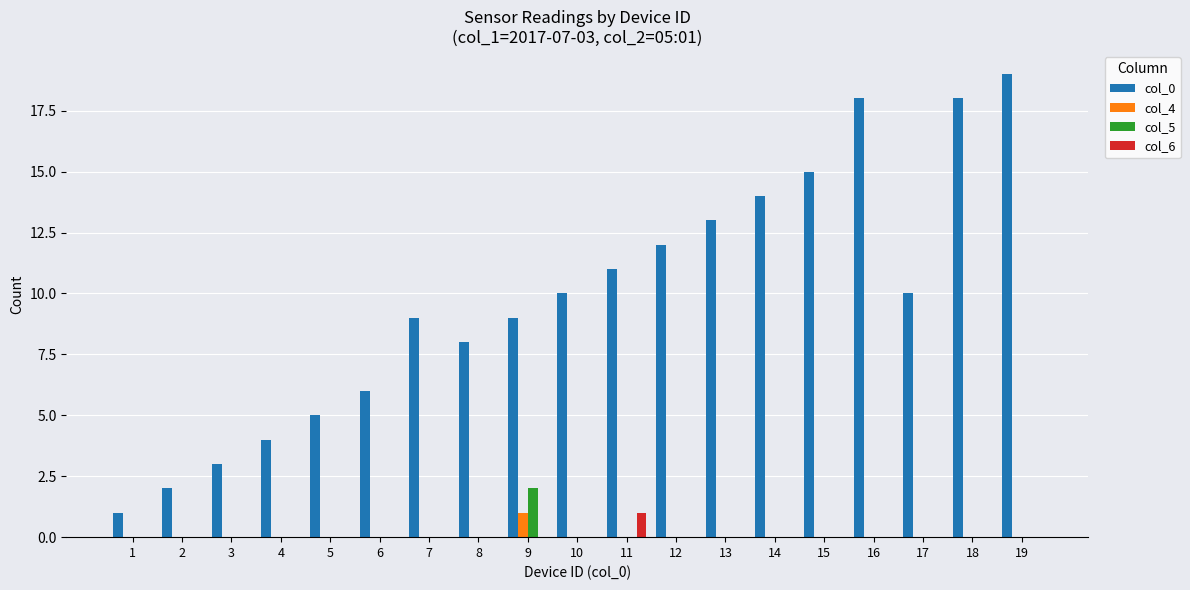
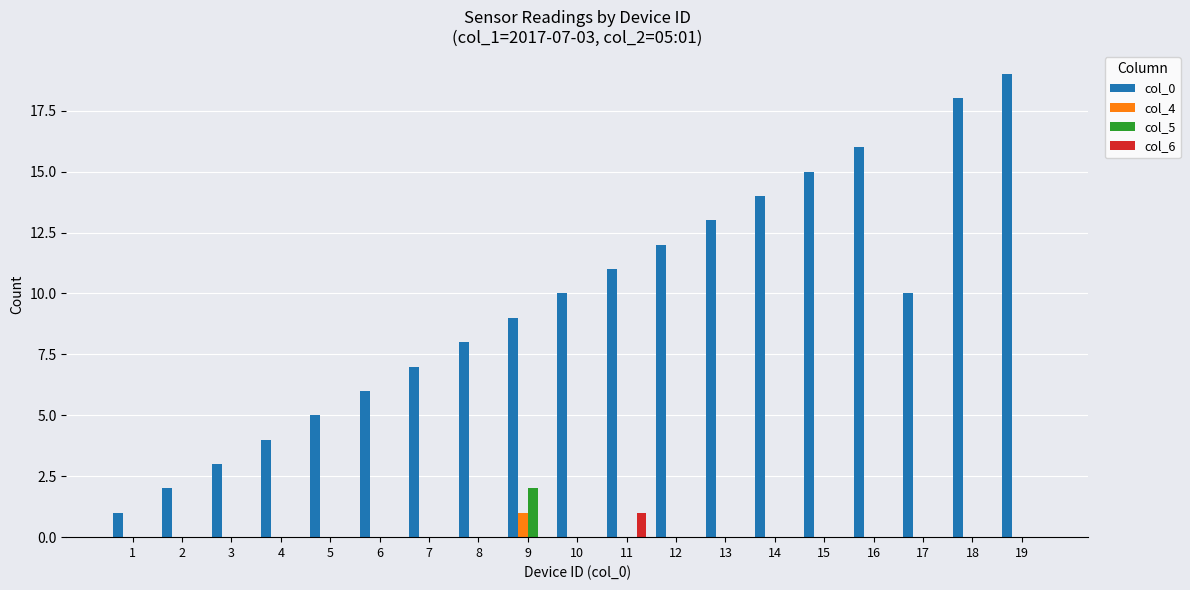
  {
    "col_0": {
      "1": 1,
      "2": 2,
      "3": 3,
      "4": 4,
      "5": 5,
      "6": 6,
-     "7": 9,
+     "7": 7,
      "8": 8,
      "9": 9,
      "10": 10,
      "11": 11,
      "12": 12,
      "13": 13,
      "14": 14,
      "15": 15,
-     "16": 18,
+     "16": 16,
      "17": 10,
      "18": 18,
      "19": 19
    },
    "col_4": {
      "1": 0,
      "2": 0,
      "3": 0,
      "4": 0,
      "5": 0,
      "6": 0,
      "7": 0,
      "8": 0,
      "9": 1,
      "10": 0,
      "11": 0,
      "12": 0,
      "13": 0,
      "14": 0,
      "15": 0,
      "16": 0,
      "17": 0,
      "18": 0,
      "19": 0
    },
    "col_5": {
      "1": 0,
      "2": 0,
      "3": 0,
      "4": 0,
      "5": 0,
      "6": 0,
      "7": 0,
      "8": 0,
      "9": 2,
      "10": 0,
      "11": 0,
      "12": 0,
      "13": 0,
      "14": 0,
      "15": 0,
      "16": 0,
      "17": 0,
      "18": 0,
      "19": 0
    },
    "col_6": {
      "1": 0,
      "2": 0,
      "3": 0,
      "4": 0,
      "5": 0,
      "6": 0,
      "7": 0,
      "8": 0,
      "9": 0,
      "10": 0,
      "11": 1,
      "12": 0,
      "13": 0,
      "14": 0,
      "15": 0,
      "16": 0,
      "17": 0,
      "18": 0,
      "19": 0
    }
  }
